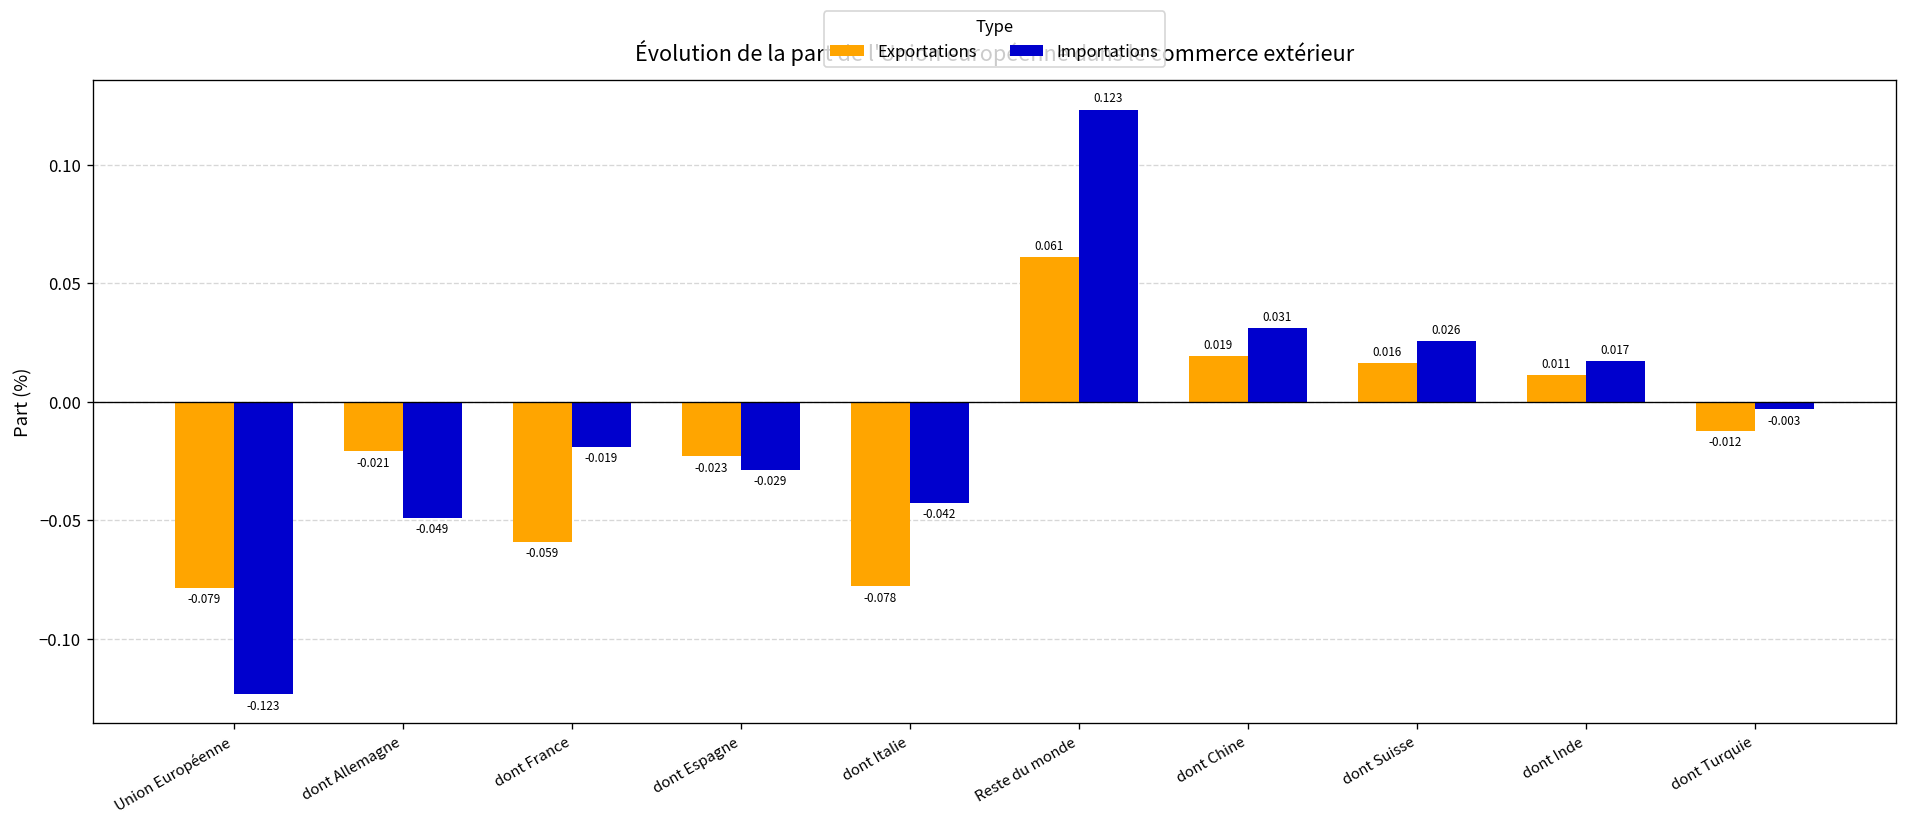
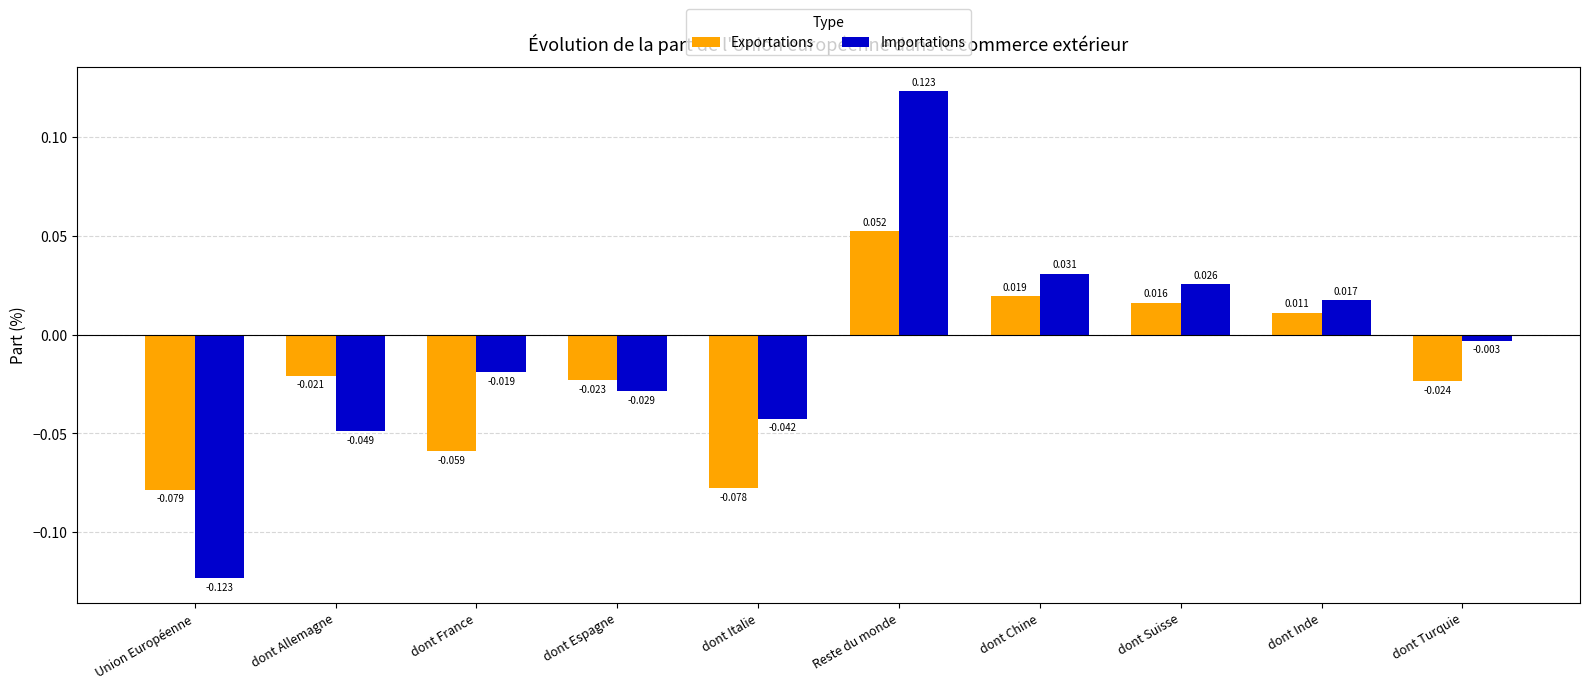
  {
    "Exportations": {
      "Union Européenne": -0.079,
      "dont Allemagne": -0.021,
      "dont France": -0.059,
      "dont Espagne": -0.023,
      "dont Italie": -0.078,
-     "Reste du monde": 0.061,
+     "Reste du monde": 0.052,
      "dont Chine": 0.019,
      "dont Suisse": 0.016,
      "dont Inde": 0.011,
-     "dont Turquie": -0.012
+     "dont Turquie": -0.024
    },
    "Importations": {
      "Union Européenne": -0.123,
      "dont Allemagne": -0.049,
      "dont France": -0.019,
      "dont Espagne": -0.029,
      "dont Italie": -0.042,
      "Reste du monde": 0.123,
      "dont Chine": 0.031,
      "dont Suisse": 0.026,
      "dont Inde": 0.017,
      "dont Turquie": -0.003
    }
  }
